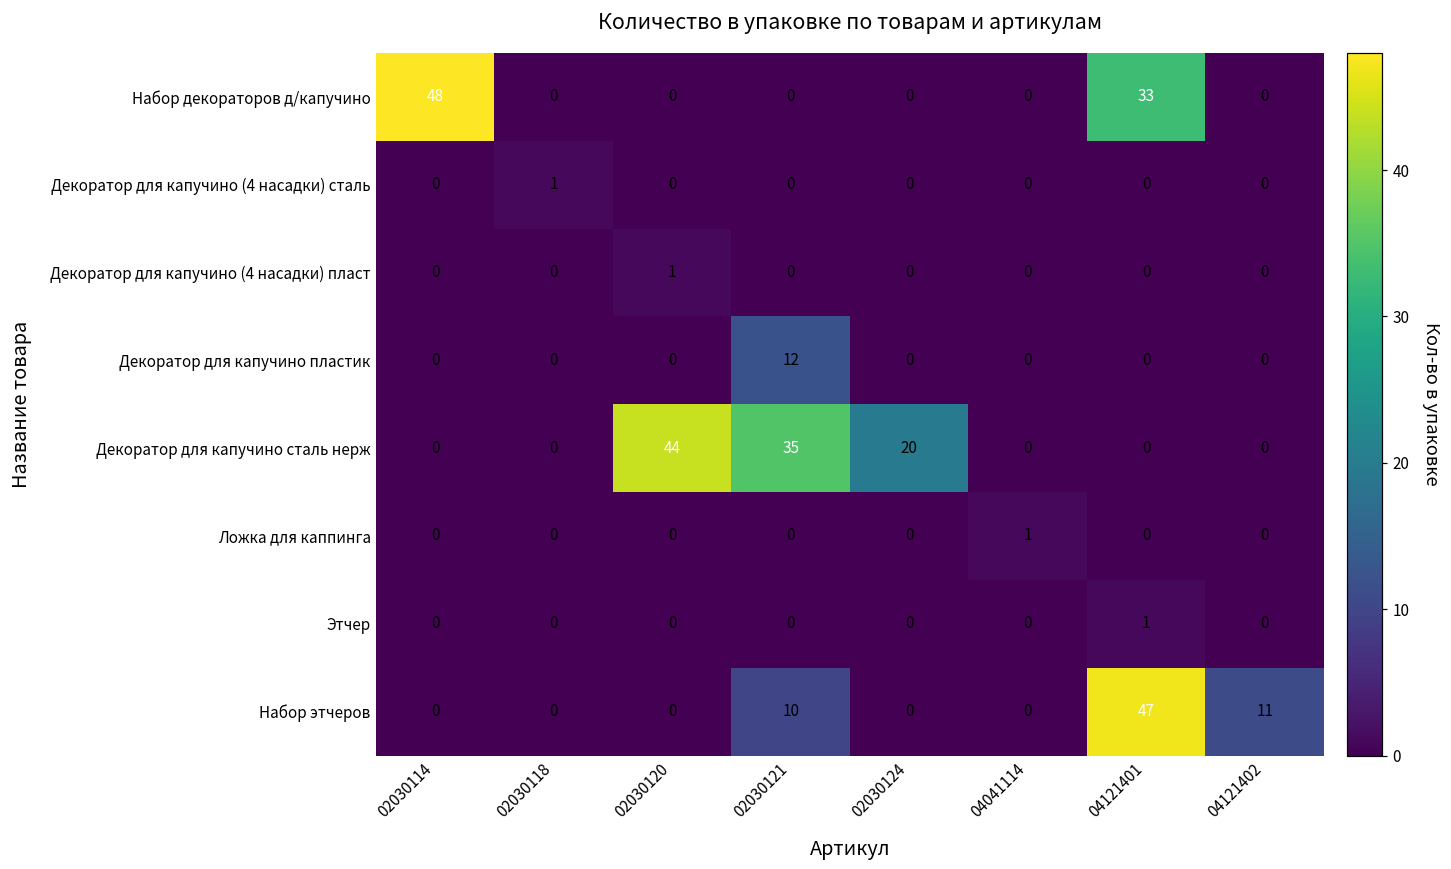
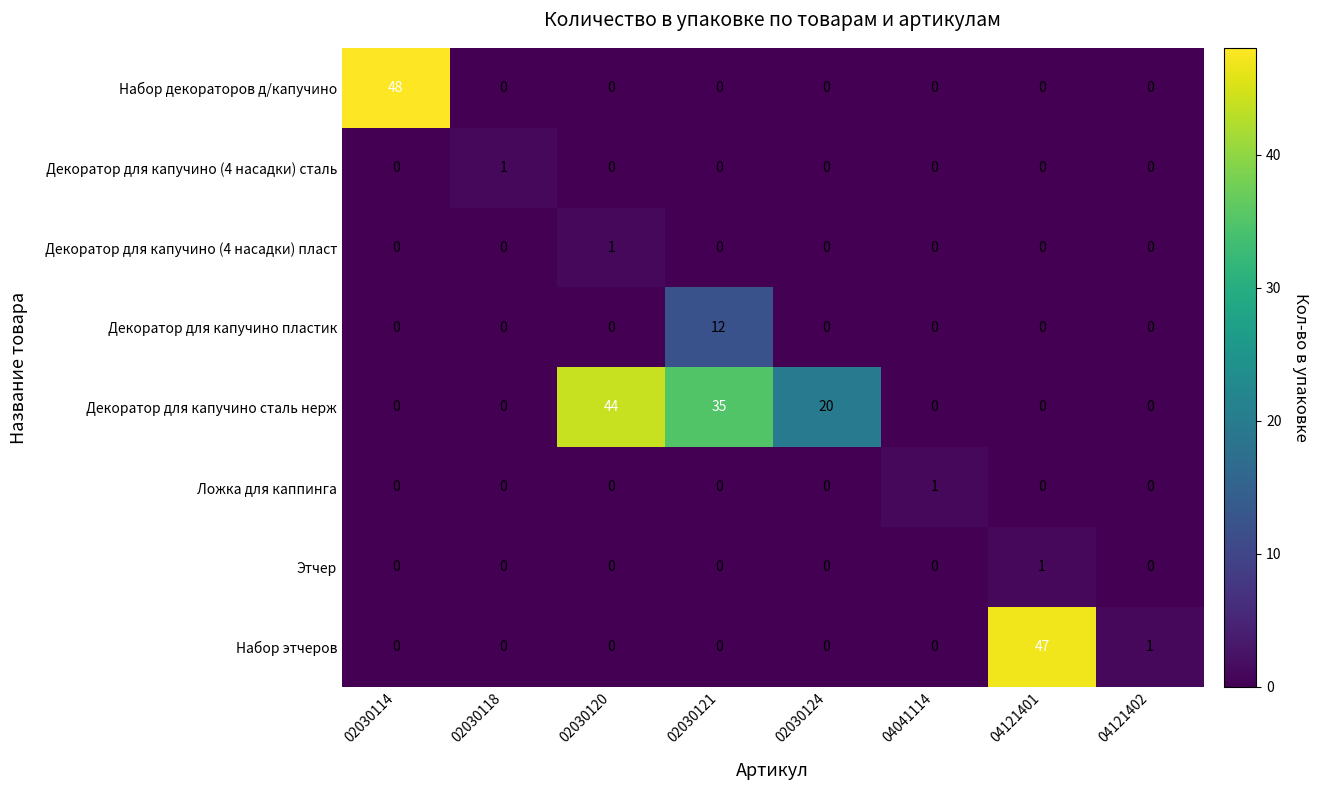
  {
    "Набор декораторов д/капучино": {
      "02030114": 48,
      "02030118": 0,
      "02030120": 0,
      "02030121": 0,
      "02030124": 0,
      "04041114": 0,
-     "04121401": 33,
+     "04121401": 0,
      "04121402": 0
    },
    "Декоратор для капучино (4 насадки) сталь": {
      "02030114": 0,
      "02030118": 1,
      "02030120": 0,
      "02030121": 0,
      "02030124": 0,
      "04041114": 0,
      "04121401": 0,
      "04121402": 0
    },
    "Декоратор для капучино (4 насадки) пласт": {
      "02030114": 0,
      "02030118": 0,
      "02030120": 1,
      "02030121": 0,
      "02030124": 0,
      "04041114": 0,
      "04121401": 0,
      "04121402": 0
    },
    "Декоратор для капучино пластик": {
      "02030114": 0,
      "02030118": 0,
      "02030120": 0,
      "02030121": 12,
      "02030124": 0,
      "04041114": 0,
      "04121401": 0,
      "04121402": 0
    },
    "Декоратор для капучино сталь нерж": {
      "02030114": 0,
      "02030118": 0,
      "02030120": 44,
      "02030121": 35,
      "02030124": 20,
      "04041114": 0,
      "04121401": 0,
      "04121402": 0
    },
    "Ложка для каппинга": {
      "02030114": 0,
      "02030118": 0,
      "02030120": 0,
      "02030121": 0,
      "02030124": 0,
      "04041114": 1,
      "04121401": 0,
      "04121402": 0
    },
    "Этчер": {
      "02030114": 0,
      "02030118": 0,
      "02030120": 0,
      "02030121": 0,
      "02030124": 0,
      "04041114": 0,
      "04121401": 1,
      "04121402": 0
    },
    "Набор этчеров": {
      "02030114": 0,
      "02030118": 0,
      "02030120": 0,
-     "02030121": 10,
+     "02030121": 0,
      "02030124": 0,
      "04041114": 0,
      "04121401": 47,
-     "04121402": 11
+     "04121402": 1
    }
  }
